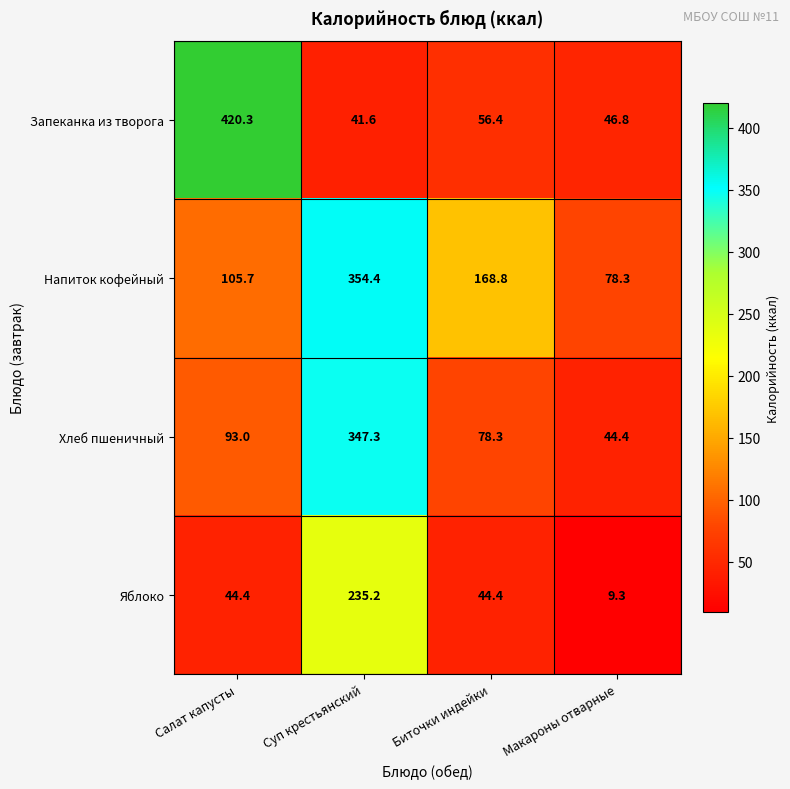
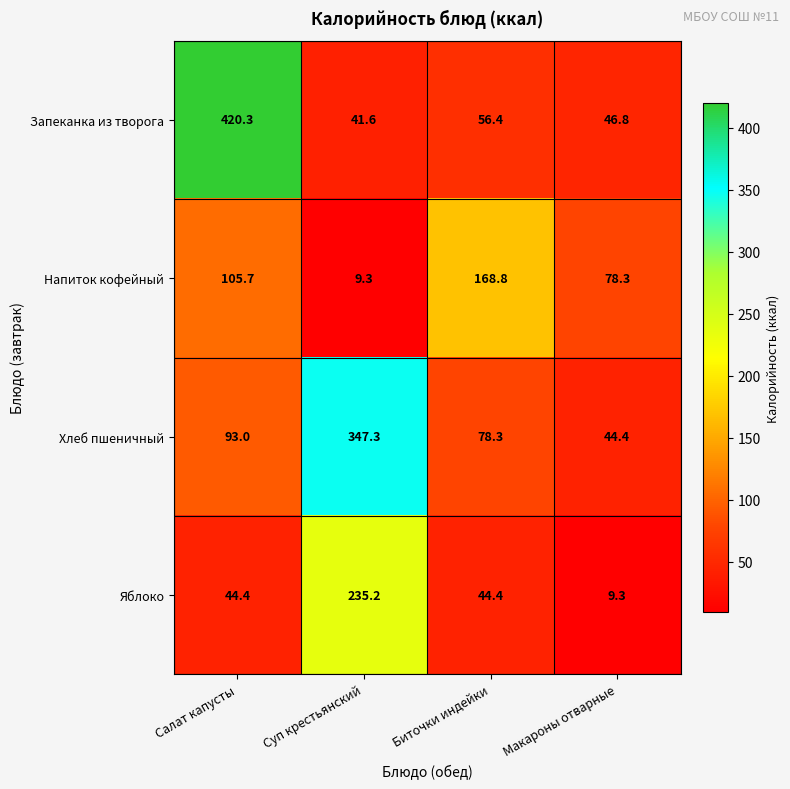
  {
    "Запеканка из творога": {
      "Салат капусты": 420.3,
      "Суп крестьянский": 41.6,
      "Биточки индейки": 56.4,
      "Макароны отварные": 46.8
    },
    "Напиток кофейный": {
      "Салат капусты": 105.7,
-     "Суп крестьянский": 354.4,
+     "Суп крестьянский": 9.3,
      "Биточки индейки": 168.8,
      "Макароны отварные": 78.3
    },
    "Хлеб пшеничный": {
      "Салат капусты": 93.0,
      "Суп крестьянский": 347.3,
      "Биточки индейки": 78.3,
      "Макароны отварные": 44.4
    },
    "Яблоко": {
      "Салат капусты": 44.4,
      "Суп крестьянский": 235.2,
      "Биточки индейки": 44.4,
      "Макароны отварные": 9.3
    }
  }
